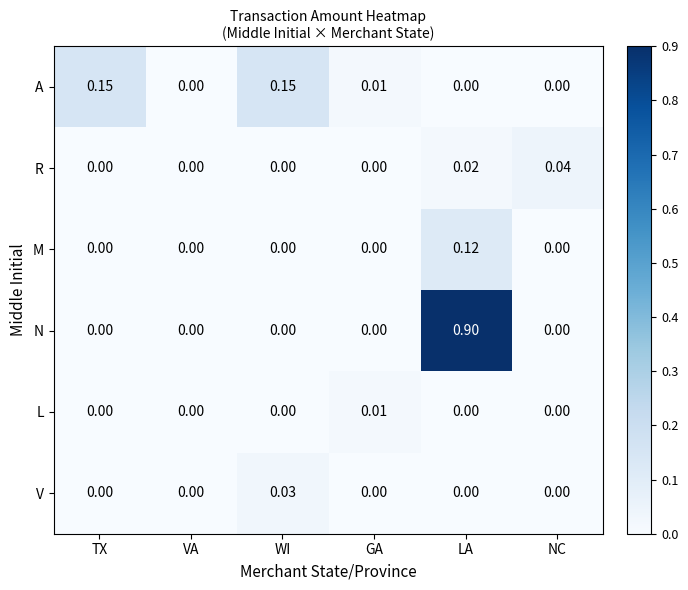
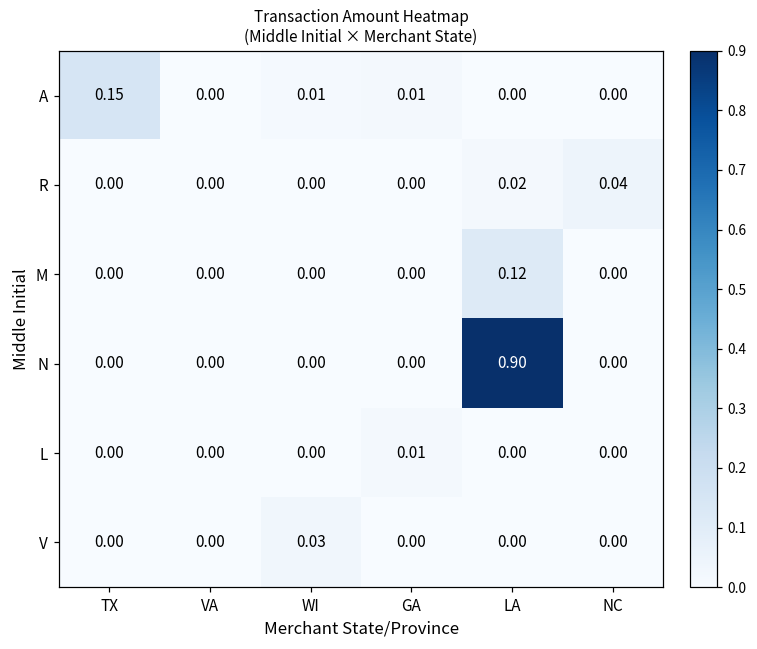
  {
    "A": {
      "TX": 0.15,
      "VA": 0.00,
-     "WI": 0.15,
+     "WI": 0.01,
      "GA": 0.01,
      "LA": 0.00,
      "NC": 0.00
    },
    "R": {
      "TX": 0.00,
      "VA": 0.00,
      "WI": 0.00,
      "GA": 0.00,
      "LA": 0.02,
      "NC": 0.04
    },
    "M": {
      "TX": 0.00,
      "VA": 0.00,
      "WI": 0.00,
      "GA": 0.00,
      "LA": 0.12,
      "NC": 0.00
    },
    "N": {
      "TX": 0.00,
      "VA": 0.00,
      "WI": 0.00,
      "GA": 0.00,
      "LA": 0.90,
      "NC": 0.00
    },
    "L": {
      "TX": 0.00,
      "VA": 0.00,
      "WI": 0.00,
      "GA": 0.01,
      "LA": 0.00,
      "NC": 0.00
    },
    "V": {
      "TX": 0.00,
      "VA": 0.00,
      "WI": 0.03,
      "GA": 0.00,
      "LA": 0.00,
      "NC": 0.00
    }
  }
